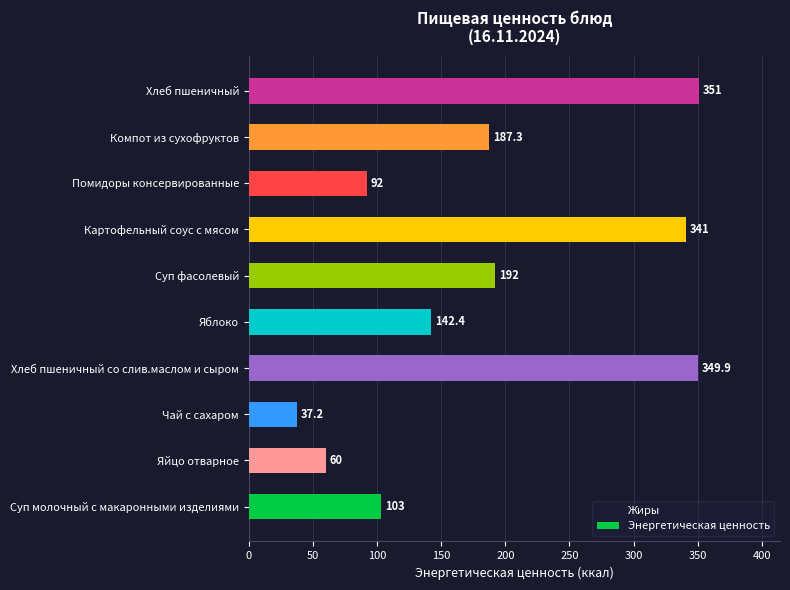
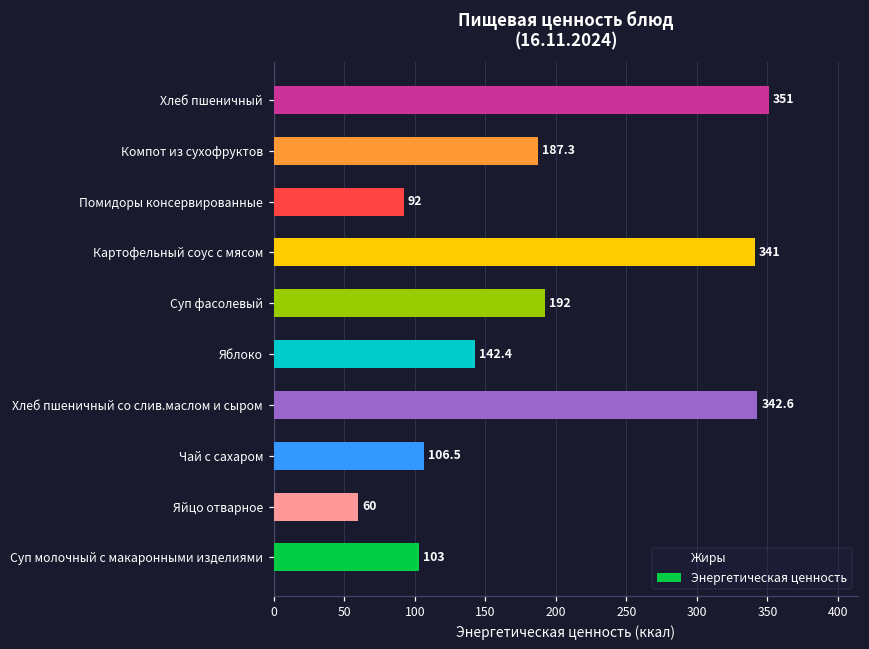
  {
    "Хлеб пшеничный": 351,
    "Компот из сухофруктов": 187.3,
    "Помидоры консервированные": 92,
    "Картофельный соус с мясом": 341,
    "Суп фасолевый": 192,
    "Яблоко": 142.4,
-   "Хлеб пшеничный со слив.маслом и сыром": 349.9,
-   "Чай с сахаром": 37.2,
+   "Хлеб пшеничный со слив.маслом и сыром": 342.6,
+   "Чай с сахаром": 106.5,
    "Яйцо отварное": 60,
    "Суп молочный с макаронными изделиями": 103
  }
